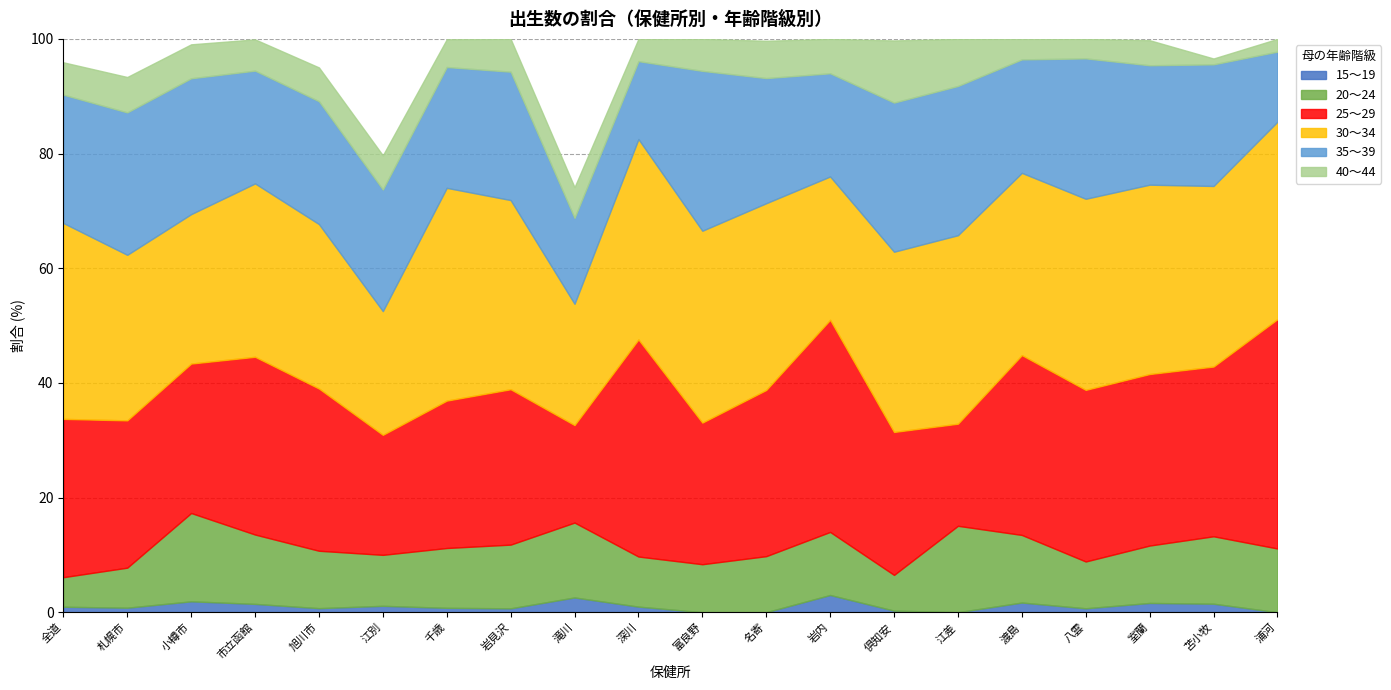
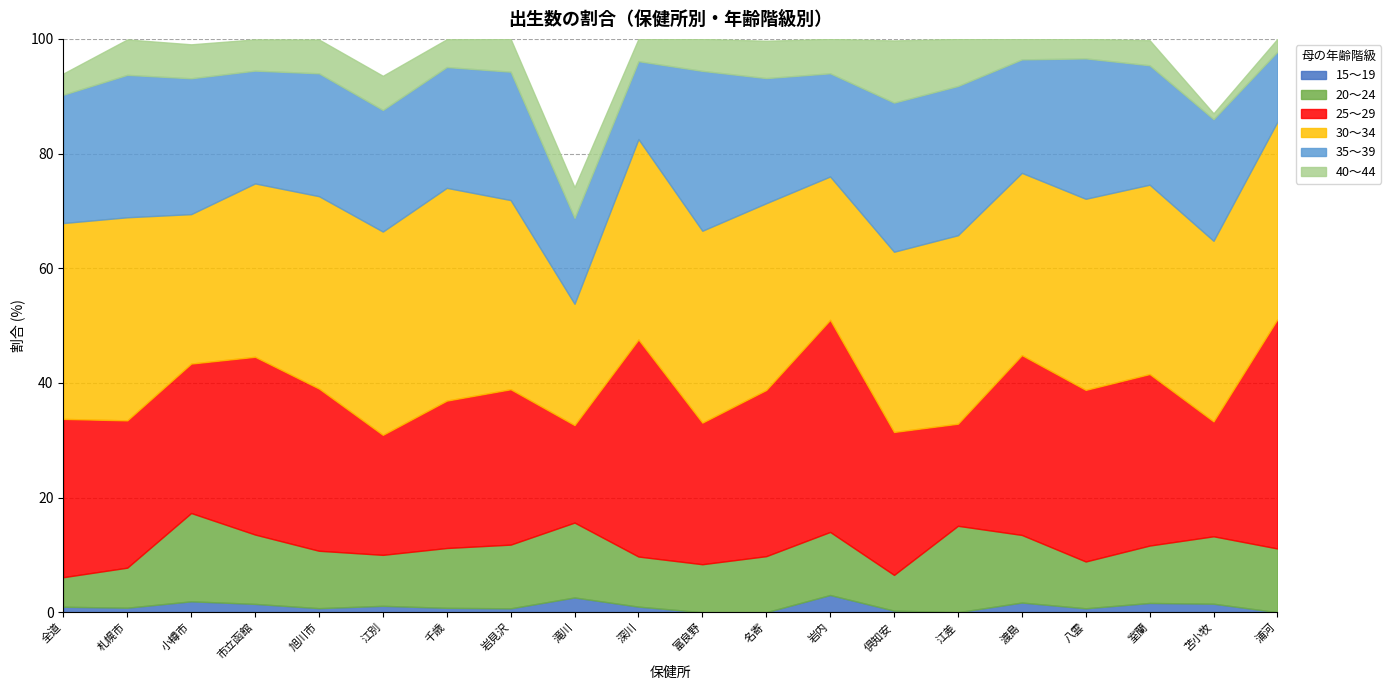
  {
    "20～24": {
      "全道": 5,
      "札幌市": 7,
      "小樽市": 15,
      "市立函館": 12,
      "旭川市": 10,
      "江別": 9,
      "千歳": 10,
      "岩見沢": 11,
      "滝川": 13,
      "深川": 9,
      "富良野": 8,
      "名寄": 10,
      "岩内": 11,
      "倶知安": 6,
      "江差": 15,
      "渡島": 12,
      "八雲": 8,
      "室蘭": 10,
      "苫小牧": 12,
      "浦河": 11
    },
    "25～29": {
      "全道": 28,
      "札幌市": 26,
      "小樽市": 26,
      "市立函館": 31,
      "旭川市": 28,
      "江別": 21,
      "千歳": 26,
      "岩見沢": 27,
      "滝川": 17,
      "深川": 38,
      "富良野": 25,
      "名寄": 29,
      "岩内": 37,
      "倶知安": 25,
      "江差": 18,
      "渡島": 31,
      "八雲": 30,
      "室蘭": 30,
-     "苫小牧": 30,
+     "苫小牧": 20,
      "浦河": 40
    },
    "30～34": {
      "全道": 34,
-     "札幌市": 29,
+     "札幌市": 35,
      "小樽市": 26,
      "市立函館": 30,
-     "旭川市": 29,
-     "江別": 22,
+     "旭川市": 34,
+     "江別": 35,
      "千歳": 37,
      "岩見沢": 33,
      "滝川": 21,
      "深川": 35,
      "富良野": 33,
      "名寄": 33,
      "岩内": 25,
      "倶知安": 31,
      "江差": 33,
      "渡島": 32,
      "八雲": 33,
      "室蘭": 33,
      "苫小牧": 31,
      "浦河": 34
    },
    "40～44": {
-     "全道": 6,
+     "全道": 4,
      "札幌市": 6,
      "小樽市": 6,
      "市立函館": 5,
      "旭川市": 6,
      "江別": 6,
      "千歳": 5,
      "岩見沢": 6,
      "滝川": 5,
      "深川": 4,
      "富良野": 6,
      "名寄": 7,
      "岩内": 6,
      "倶知安": 11,
      "江差": 8,
      "渡島": 4,
      "八雲": 3,
      "室蘭": 4,
      "苫小牧": 1,
      "浦河": 2
    }
  }
